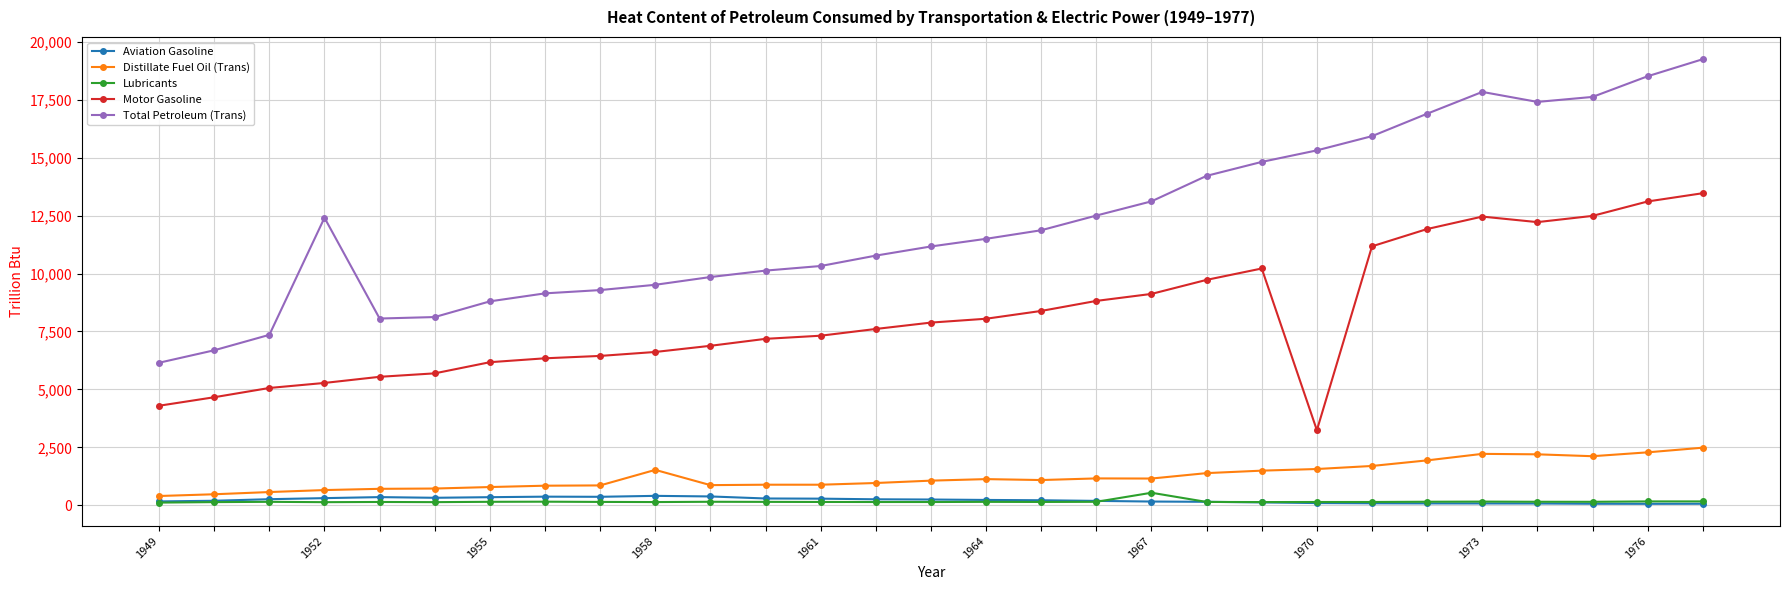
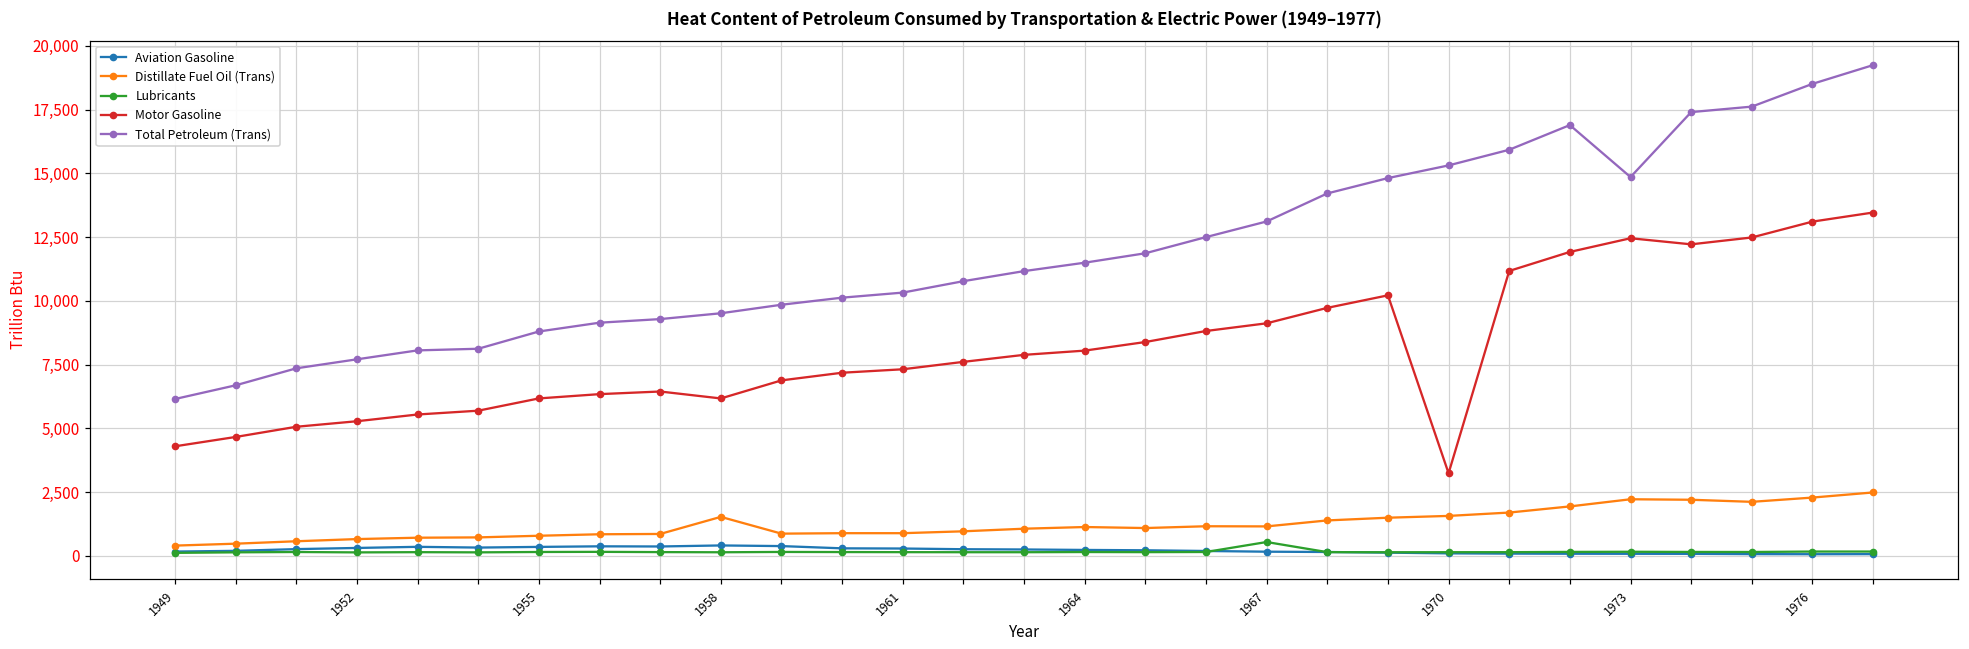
  {
    "Aviation Gasoline": {
      "1952": "300",
      "1955": "400",
      "1958": "400",
      "1961": "300",
      "1967": "200"
    },
    "Distillate Fuel Oil (Trans)": {
      "1949": "400",
      "1952": "700",
      "1955": "800",
      "1958": "1,500",
      "1961": "900",
      "1964": "1,100",
      "1967": "1,200",
      "1970": "1,600",
      "1973": "2,200",
      "1976": "2,300"
    },
    "Lubricants": {
      "1952": "100",
      "1955": "200",
      "1958": "100",
      "1961": "100",
      "1967": "500"
    },
    "Motor Gasoline": {
      "1949": "4,300",
      "1952": "5,300",
      "1955": "6,200",
-     "1958": "6,600",
+     "1958": "6,200",
      "1961": "7,300",
      "1964": "8,000",
      "1967": "9,100",
      "1970": "3,200",
      "1973": "12,500",
      "1976": "13,100"
    },
    "Total Petroleum (Trans)": {
      "1949": "6,200",
-     "1952": "12,400",
+     "1952": "7,700",
      "1955": "8,800",
      "1958": "9,500",
      "1961": "10,300",
      "1964": "11,500",
      "1967": "13,100",
      "1970": "15,300",
-     "1973": "17,800",
+     "1973": "14,900",
      "1976": "18,500"
    }
  }
